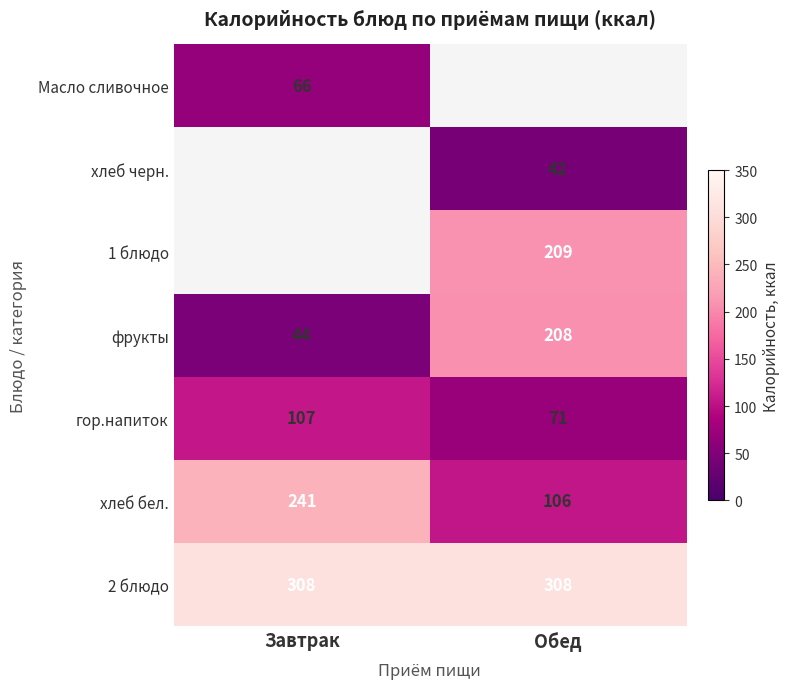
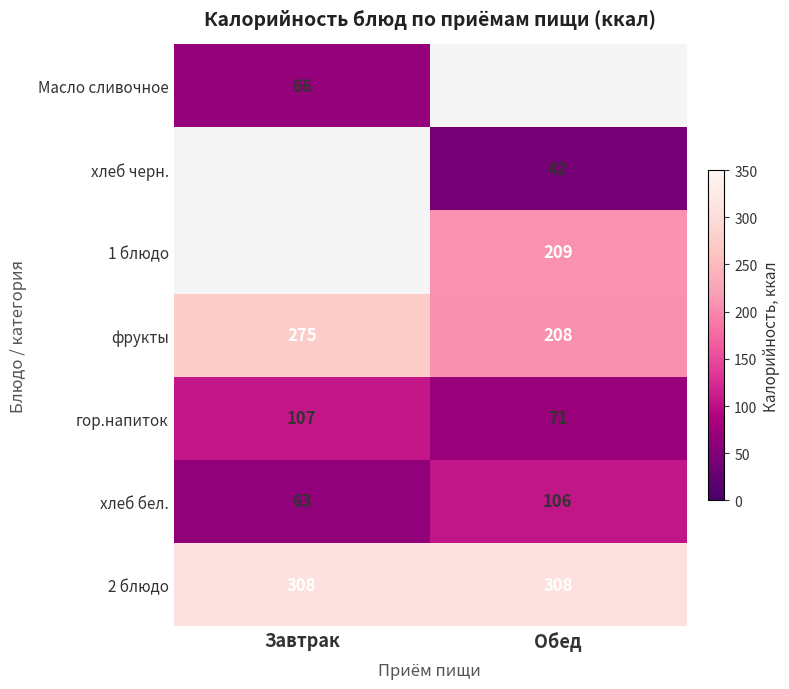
  {
    "Масло сливочное": {
      "Завтрак": 66
    },
    "хлеб черн.": {
      "Обед": 42
    },
    "1 блюдо": {
      "Обед": 209
    },
    "фрукты": {
-     "Завтрак": 44,
+     "Завтрак": 275,
      "Обед": 208
    },
    "гор.напиток": {
      "Завтрак": 107,
      "Обед": 71
    },
    "хлеб бел.": {
-     "Завтрак": 241,
+     "Завтрак": 63,
      "Обед": 106
    }
  }
